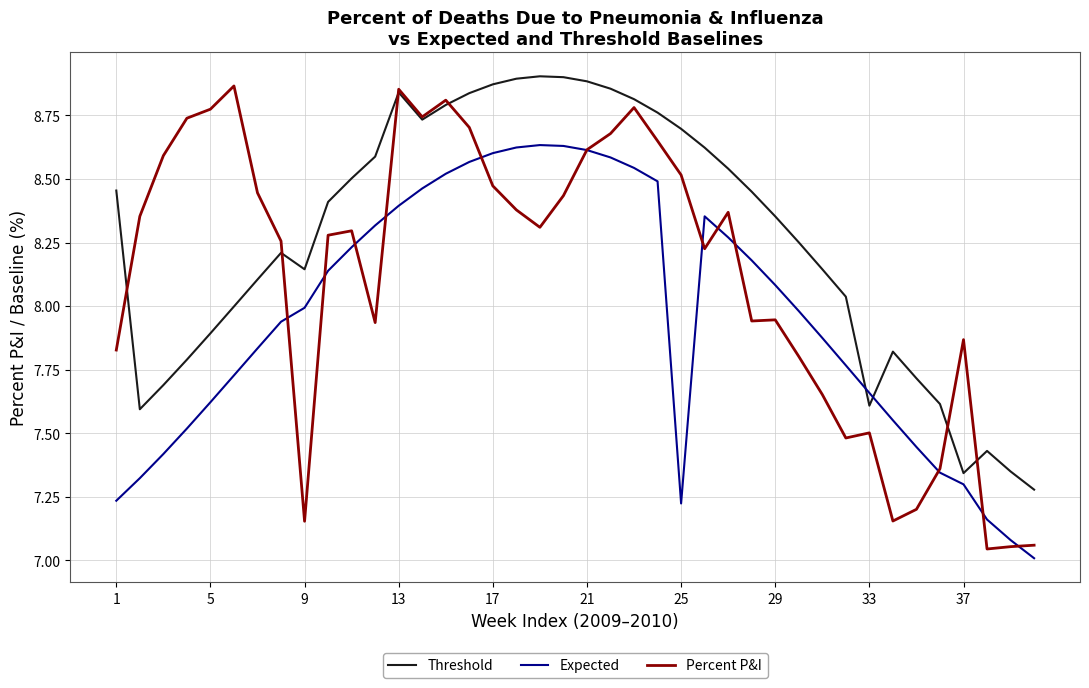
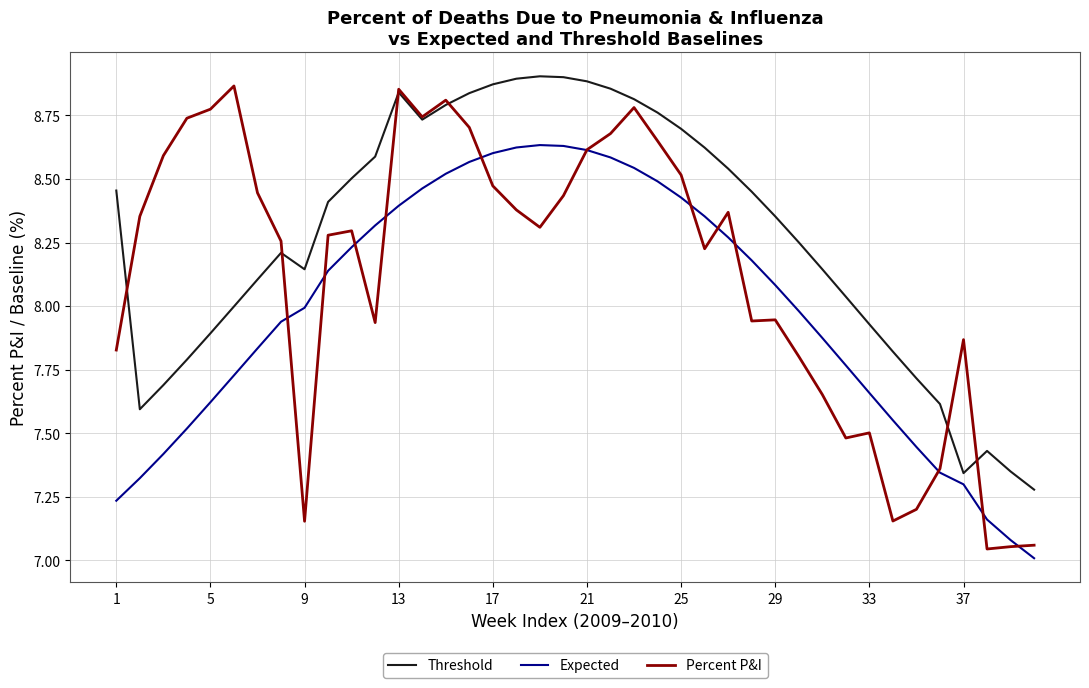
  {
    "Threshold": {
      "1": 8.45,
      "5": 7.89,
      "9": 8.14,
      "13": 8.84,
      "17": 8.87,
      "21": 8.88,
      "25": 8.70,
      "29": 8.35,
-     "33": 7.61,
+     "33": 7.93,
      "37": 7.34
    },
    "Expected": {
      "1": 7.23,
      "5": 7.62,
      "9": 7.99,
      "13": 8.39,
      "17": 8.60,
-     "25": 7.22,
+     "25": 8.43,
      "29": 8.08,
      "33": 7.66,
      "37": 7.30
    },
    "Percent P&I": {
      "1": 7.83,
      "5": 8.77,
      "9": 7.15,
      "13": 8.85,
      "17": 8.47,
      "25": 8.52,
      "29": 7.95,
      "33": 7.50,
      "37": 7.87
    }
  }
